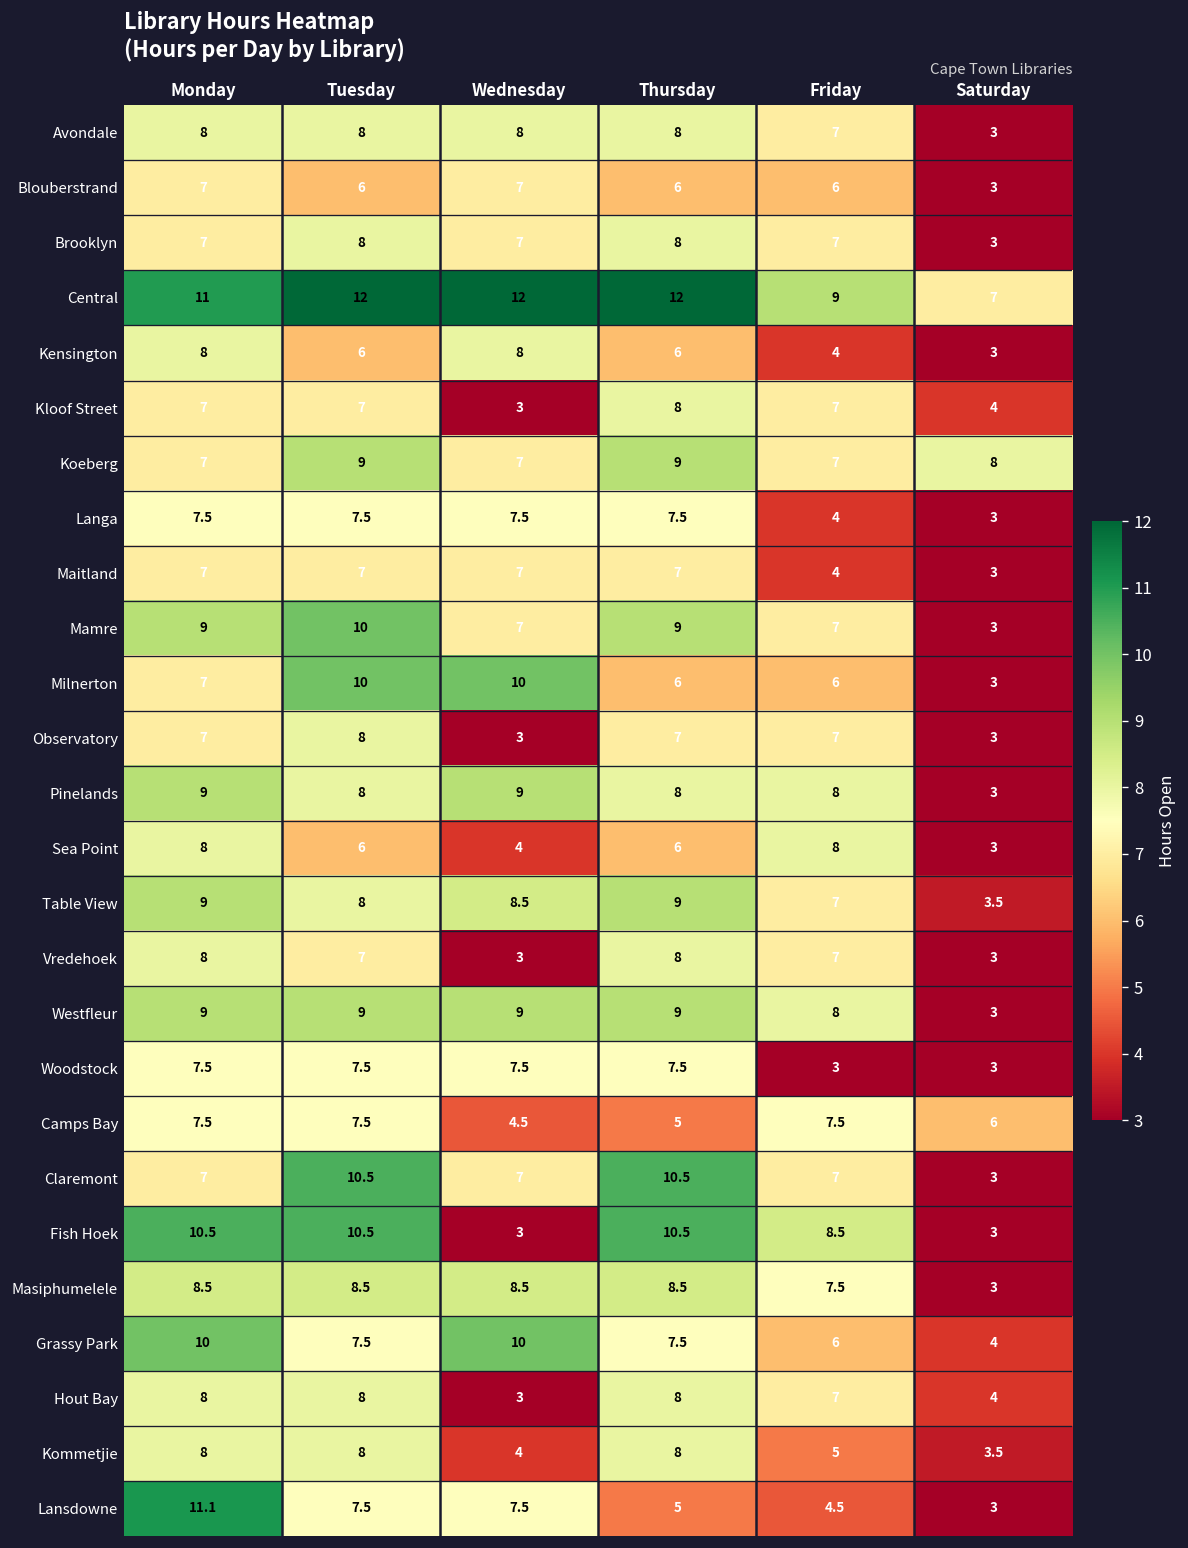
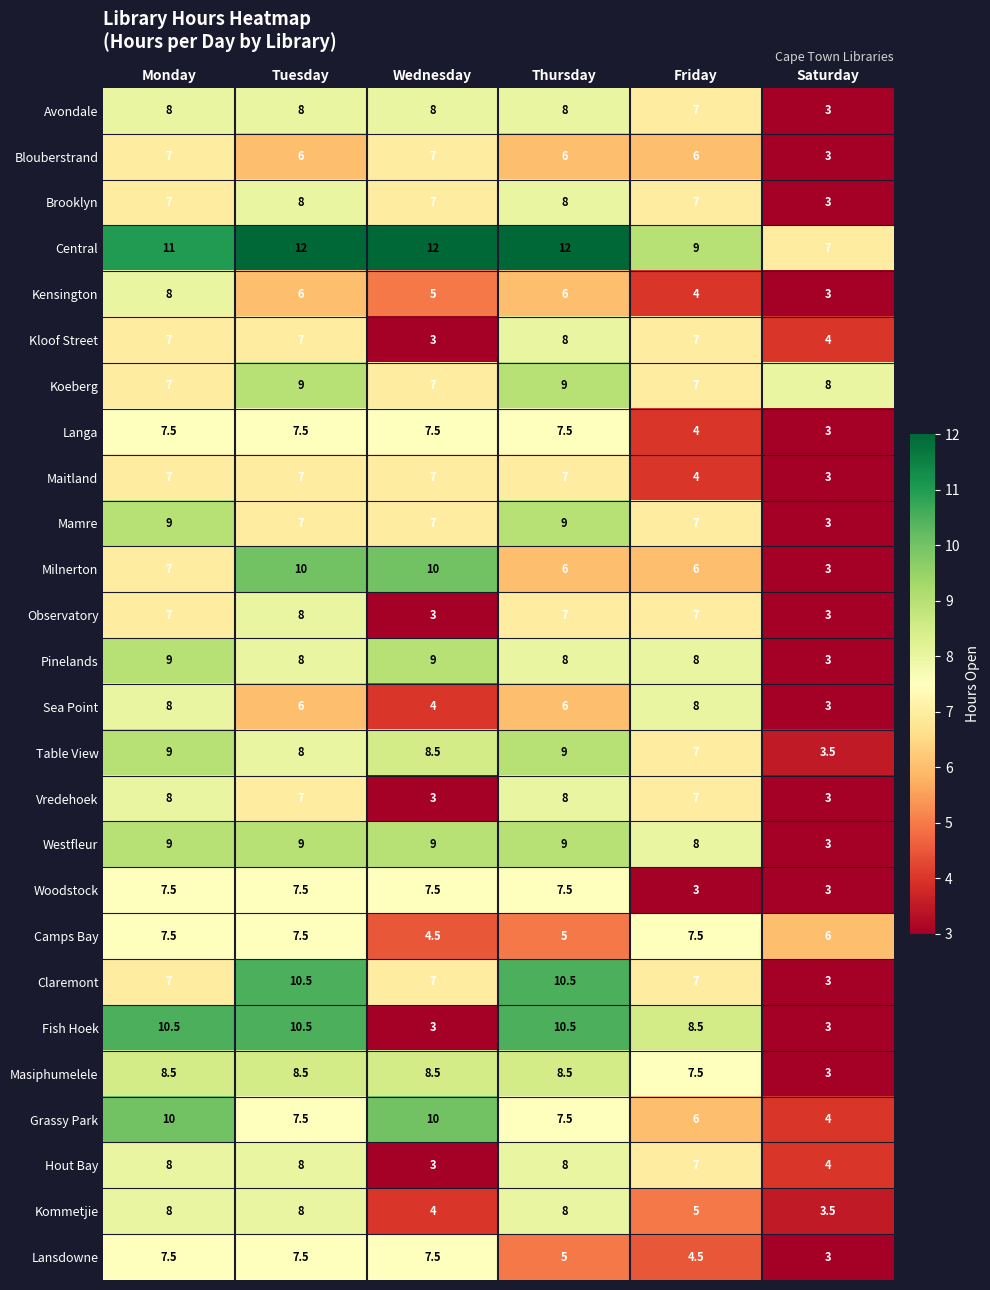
  {
    "Avondale": {
      "Monday": 8,
      "Tuesday": 8,
      "Wednesday": 8,
      "Thursday": 8,
      "Friday": 7,
      "Saturday": 3
    },
    "Blouberstrand": {
      "Monday": 7,
      "Tuesday": 6,
      "Wednesday": 7,
      "Thursday": 6,
      "Friday": 6,
      "Saturday": 3
    },
    "Brooklyn": {
      "Monday": 7,
      "Tuesday": 8,
      "Wednesday": 7,
      "Thursday": 8,
      "Friday": 7,
      "Saturday": 3
    },
    "Central": {
      "Monday": 11,
      "Tuesday": 12,
      "Wednesday": 12,
      "Thursday": 12,
      "Friday": 9,
      "Saturday": 7
    },
    "Kensington": {
      "Monday": 8,
      "Tuesday": 6,
-     "Wednesday": 8,
+     "Wednesday": 5,
      "Thursday": 6,
      "Friday": 4,
      "Saturday": 3
    },
    "Kloof Street": {
      "Monday": 7,
      "Tuesday": 7,
      "Wednesday": 3,
      "Thursday": 8,
      "Friday": 7,
      "Saturday": 4
    },
    "Koeberg": {
      "Monday": 7,
      "Tuesday": 9,
      "Wednesday": 7,
      "Thursday": 9,
      "Friday": 7,
      "Saturday": 8
    },
    "Langa": {
      "Monday": 7.5,
      "Tuesday": 7.5,
      "Wednesday": 7.5,
      "Thursday": 7.5,
      "Friday": 4,
      "Saturday": 3
    },
    "Maitland": {
      "Monday": 7,
      "Tuesday": 7,
      "Wednesday": 7,
      "Thursday": 7,
      "Friday": 4,
      "Saturday": 3
    },
    "Mamre": {
      "Monday": 9,
-     "Tuesday": 10,
+     "Tuesday": 7,
      "Wednesday": 7,
      "Thursday": 9,
      "Friday": 7,
      "Saturday": 3
    },
    "Milnerton": {
      "Monday": 7,
      "Tuesday": 10,
      "Wednesday": 10,
      "Thursday": 6,
      "Friday": 6,
      "Saturday": 3
    },
    "Observatory": {
      "Monday": 7,
      "Tuesday": 8,
      "Wednesday": 3,
      "Thursday": 7,
      "Friday": 7,
      "Saturday": 3
    },
    "Pinelands": {
      "Monday": 9,
      "Tuesday": 8,
      "Wednesday": 9,
      "Thursday": 8,
      "Friday": 8,
      "Saturday": 3
    },
    "Sea Point": {
      "Monday": 8,
      "Tuesday": 6,
      "Wednesday": 4,
      "Thursday": 6,
      "Friday": 8,
      "Saturday": 3
    },
    "Table View": {
      "Monday": 9,
      "Tuesday": 8,
      "Wednesday": 8.5,
      "Thursday": 9,
      "Friday": 7,
      "Saturday": 3.5
    },
    "Vredehoek": {
      "Monday": 8,
      "Tuesday": 7,
      "Wednesday": 3,
      "Thursday": 8,
      "Friday": 7,
      "Saturday": 3
    },
    "Westfleur": {
      "Monday": 9,
      "Tuesday": 9,
      "Wednesday": 9,
      "Thursday": 9,
      "Friday": 8,
      "Saturday": 3
    },
    "Woodstock": {
      "Monday": 7.5,
      "Tuesday": 7.5,
      "Wednesday": 7.5,
      "Thursday": 7.5,
      "Friday": 3,
      "Saturday": 3
    },
    "Camps Bay": {
      "Monday": 7.5,
      "Tuesday": 7.5,
      "Wednesday": 4.5,
      "Thursday": 5,
      "Friday": 7.5,
      "Saturday": 6
    },
    "Claremont": {
      "Monday": 7,
      "Tuesday": 10.5,
      "Wednesday": 7,
      "Thursday": 10.5,
      "Friday": 7,
      "Saturday": 3
    },
    "Fish Hoek": {
      "Monday": 10.5,
      "Tuesday": 10.5,
      "Wednesday": 3,
      "Thursday": 10.5,
      "Friday": 8.5,
      "Saturday": 3
    },
    "Masiphumelele": {
      "Monday": 8.5,
      "Tuesday": 8.5,
      "Wednesday": 8.5,
      "Thursday": 8.5,
      "Friday": 7.5,
      "Saturday": 3
    },
    "Grassy Park": {
      "Monday": 10,
      "Tuesday": 7.5,
      "Wednesday": 10,
      "Thursday": 7.5,
      "Friday": 6,
      "Saturday": 4
    },
    "Hout Bay": {
      "Monday": 8,
      "Tuesday": 8,
      "Wednesday": 3,
      "Thursday": 8,
      "Friday": 7,
      "Saturday": 4
    },
    "Kommetjie": {
      "Monday": 8,
      "Tuesday": 8,
      "Wednesday": 4,
      "Thursday": 8,
      "Friday": 5,
      "Saturday": 3.5
    },
    "Lansdowne": {
-     "Monday": 11.1,
+     "Monday": 7.5,
      "Tuesday": 7.5,
      "Wednesday": 7.5,
      "Thursday": 5,
      "Friday": 4.5,
      "Saturday": 3
    }
  }
